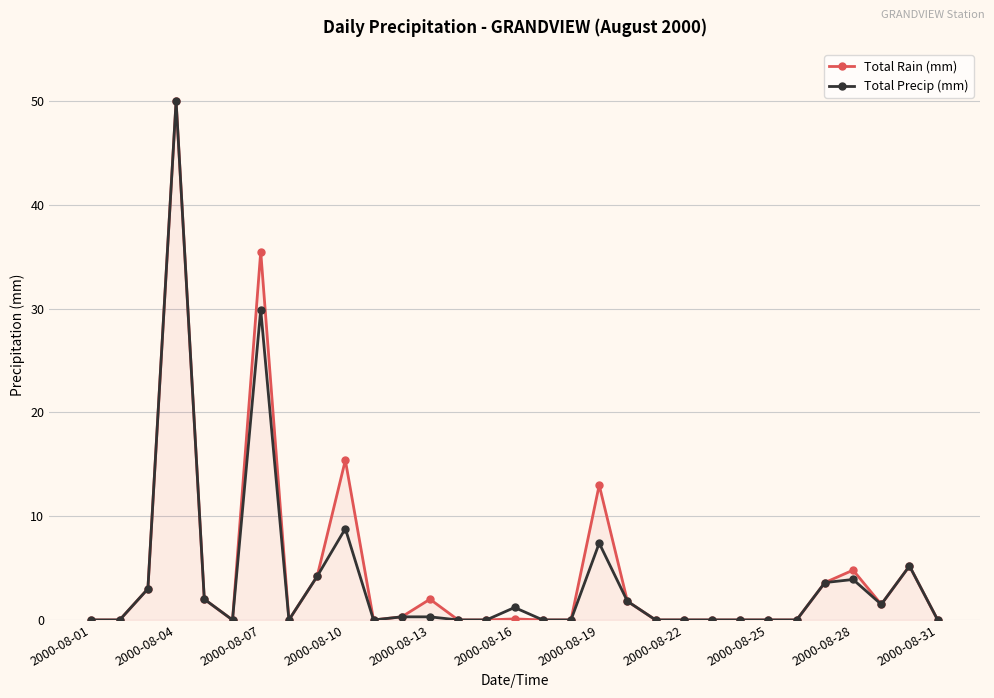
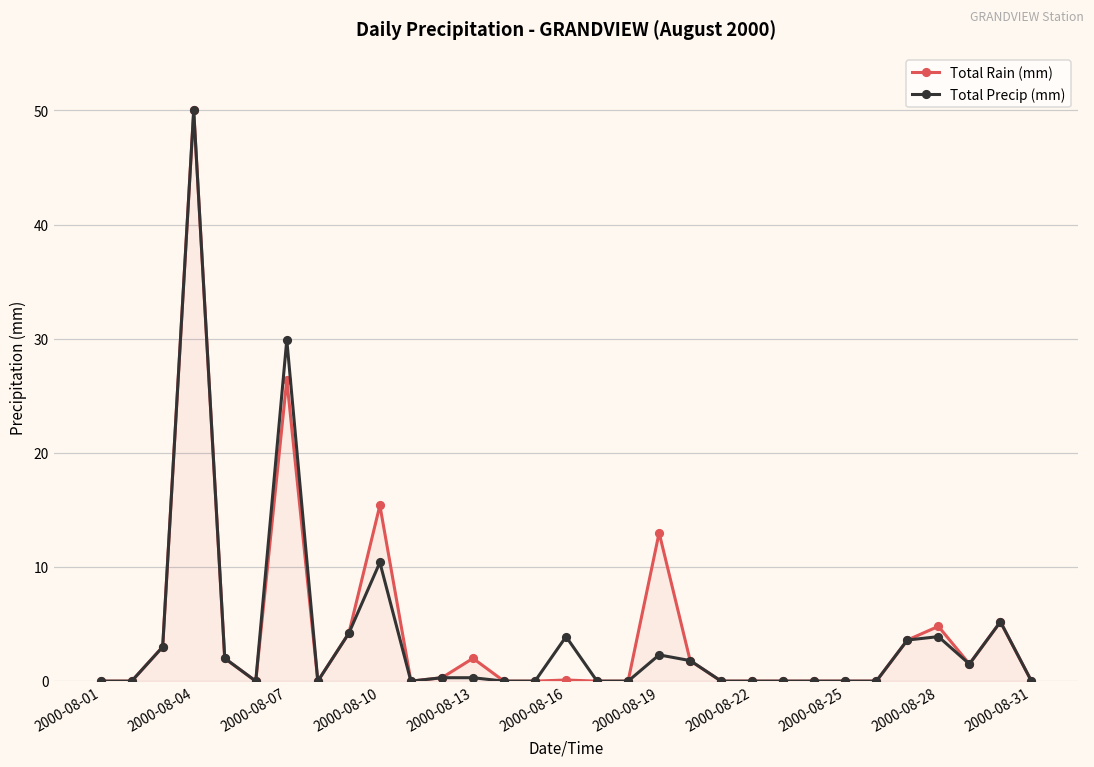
  {
    "Total Rain (mm)": {
-     "2000-08-07": 35.5,
+     "2000-08-07": 26.4,
      "2000-08-10": 15.4,
      "2000-08-13": 2.0,
      "2000-08-16": 0.1,
      "2000-08-19": 13.0,
      "2000-08-28": 4.8
    },
    "Total Precip (mm)": {
      "2000-08-07": 29.9,
-     "2000-08-10": 8.8,
+     "2000-08-10": 10.4,
      "2000-08-13": 0.3,
-     "2000-08-16": 1.2,
-     "2000-08-19": 7.4,
+     "2000-08-16": 3.9,
+     "2000-08-19": 2.3,
      "2000-08-28": 3.9
    }
  }
